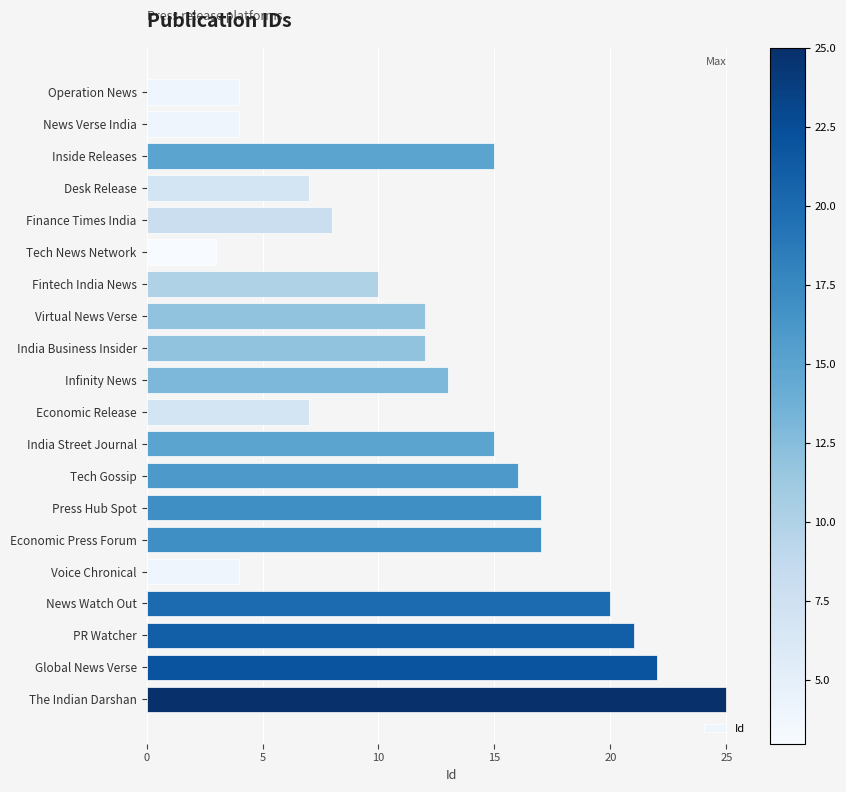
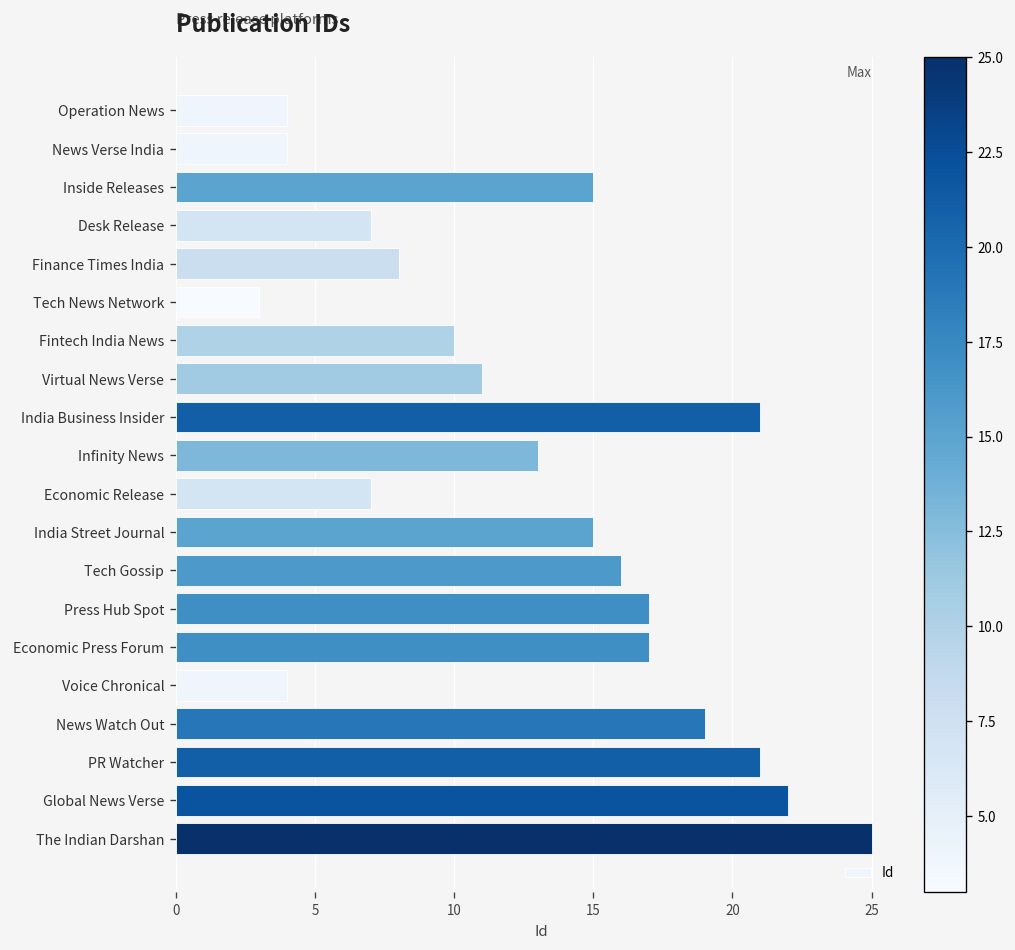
  {
    "Operation News": 4,
    "News Verse India": 4,
    "Inside Releases": 15,
    "Desk Release": 7,
    "Finance Times India": 8,
    "Tech News Network": 3,
    "Fintech India News": 10,
-   "Virtual News Verse": 12,
-   "India Business Insider": 12,
+   "Virtual News Verse": 11,
+   "India Business Insider": 21,
    "Infinity News": 13,
    "Economic Release": 7,
    "India Street Journal": 15,
    "Tech Gossip": 16,
    "Press Hub Spot": 17,
    "Economic Press Forum": 17,
    "Voice Chronical": 4,
-   "News Watch Out": 20,
+   "News Watch Out": 19,
    "PR Watcher": 21,
    "Global News Verse": 22,
    "The Indian Darshan": 25
  }
